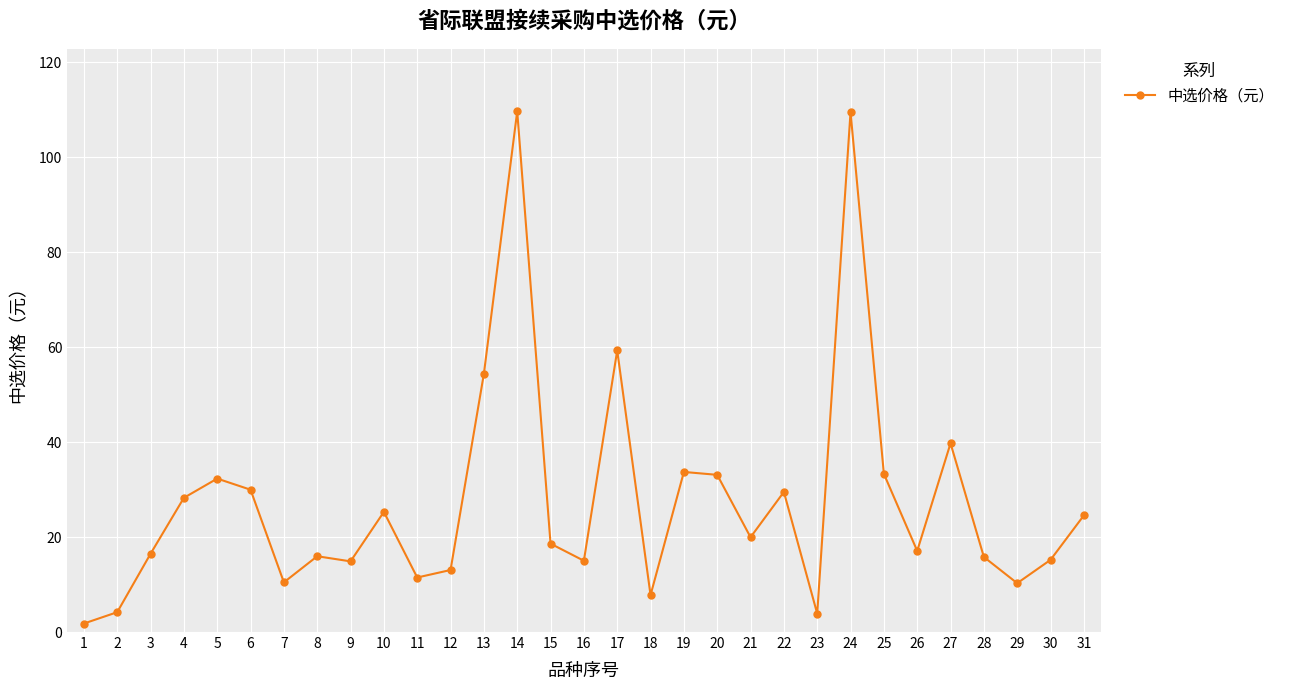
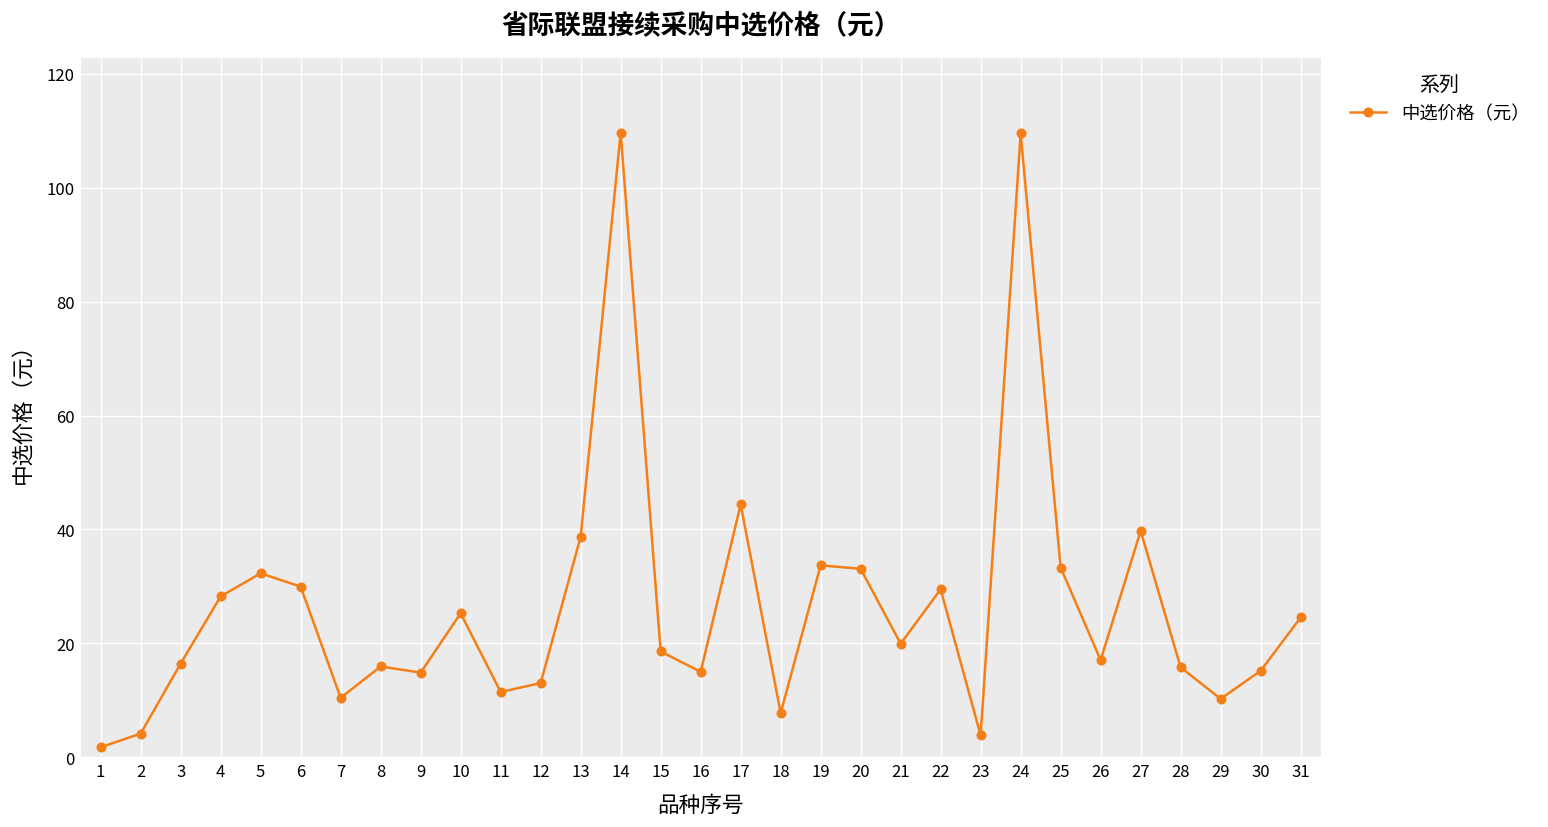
  {
    "1": 2,
    "2": 4,
    "3": 16,
    "4": 28,
    "5": 32,
    "6": 30,
    "7": 10,
    "8": 16,
    "9": 15,
    "10": 25,
    "11": 11,
    "12": 13,
-   "13": 54,
+   "13": 39,
    "14": 110,
    "15": 19,
    "16": 15,
-   "17": 59,
+   "17": 44,
    "18": 8,
    "19": 34,
    "20": 33,
    "21": 20,
    "22": 30,
    "23": 4,
    "24": 110,
    "25": 33,
    "26": 17,
    "27": 40,
    "28": 16,
    "29": 10,
    "30": 15,
    "31": 25
  }
